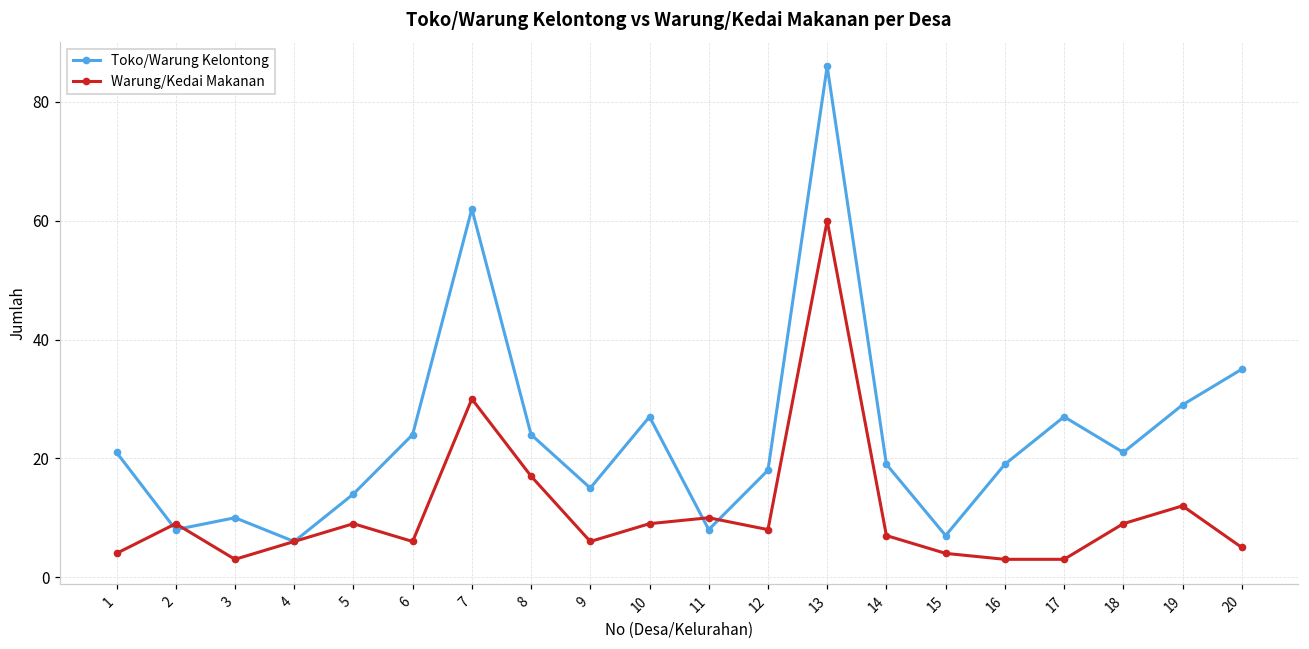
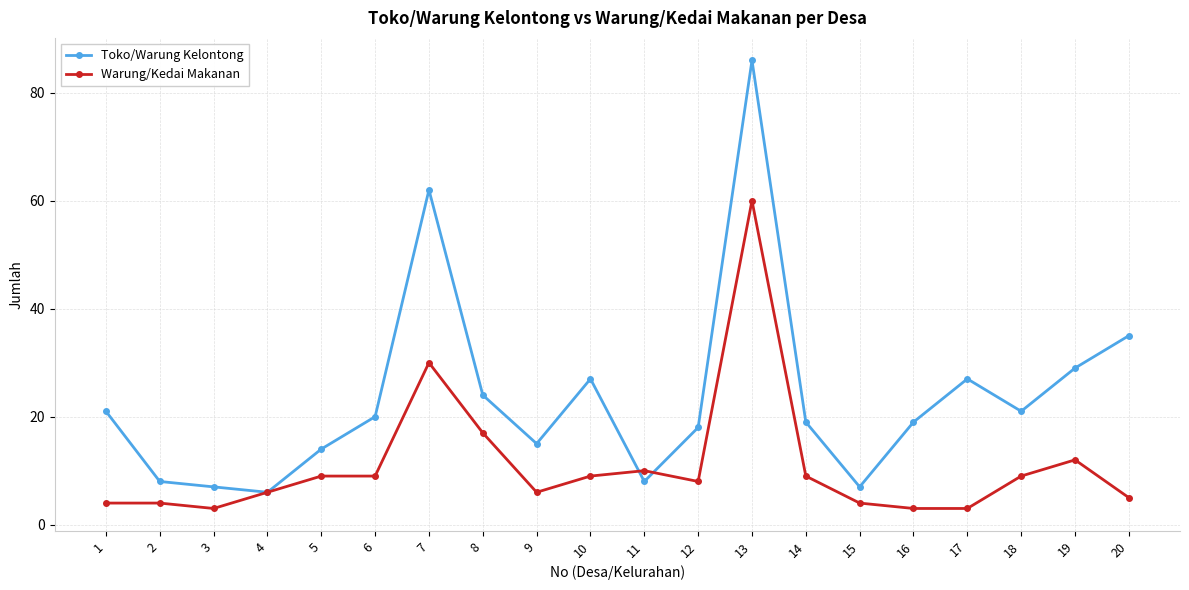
  {
    "Toko/Warung Kelontong": {
      "1": 21,
      "2": 8,
-     "3": 10,
+     "3": 7,
      "5": 14,
-     "6": 24,
+     "6": 20,
      "7": 62,
      "8": 24,
      "9": 15,
      "10": 27,
      "11": 8,
      "12": 18,
      "13": 86,
      "14": 19,
      "15": 7,
      "16": 19,
      "17": 27,
      "18": 21,
      "19": 29,
      "20": 35
    },
    "Warung/Kedai Makanan": {
      "1": 4,
-     "2": 9,
+     "2": 4,
      "3": 3,
      "5": 9,
-     "6": 6,
+     "6": 9,
      "7": 30,
      "8": 17,
      "9": 6,
      "10": 9,
      "11": 10,
      "12": 8,
      "13": 60,
-     "14": 7,
+     "14": 9,
      "15": 4,
      "16": 3,
      "17": 3,
      "18": 9,
      "19": 12,
      "20": 5
    }
  }
